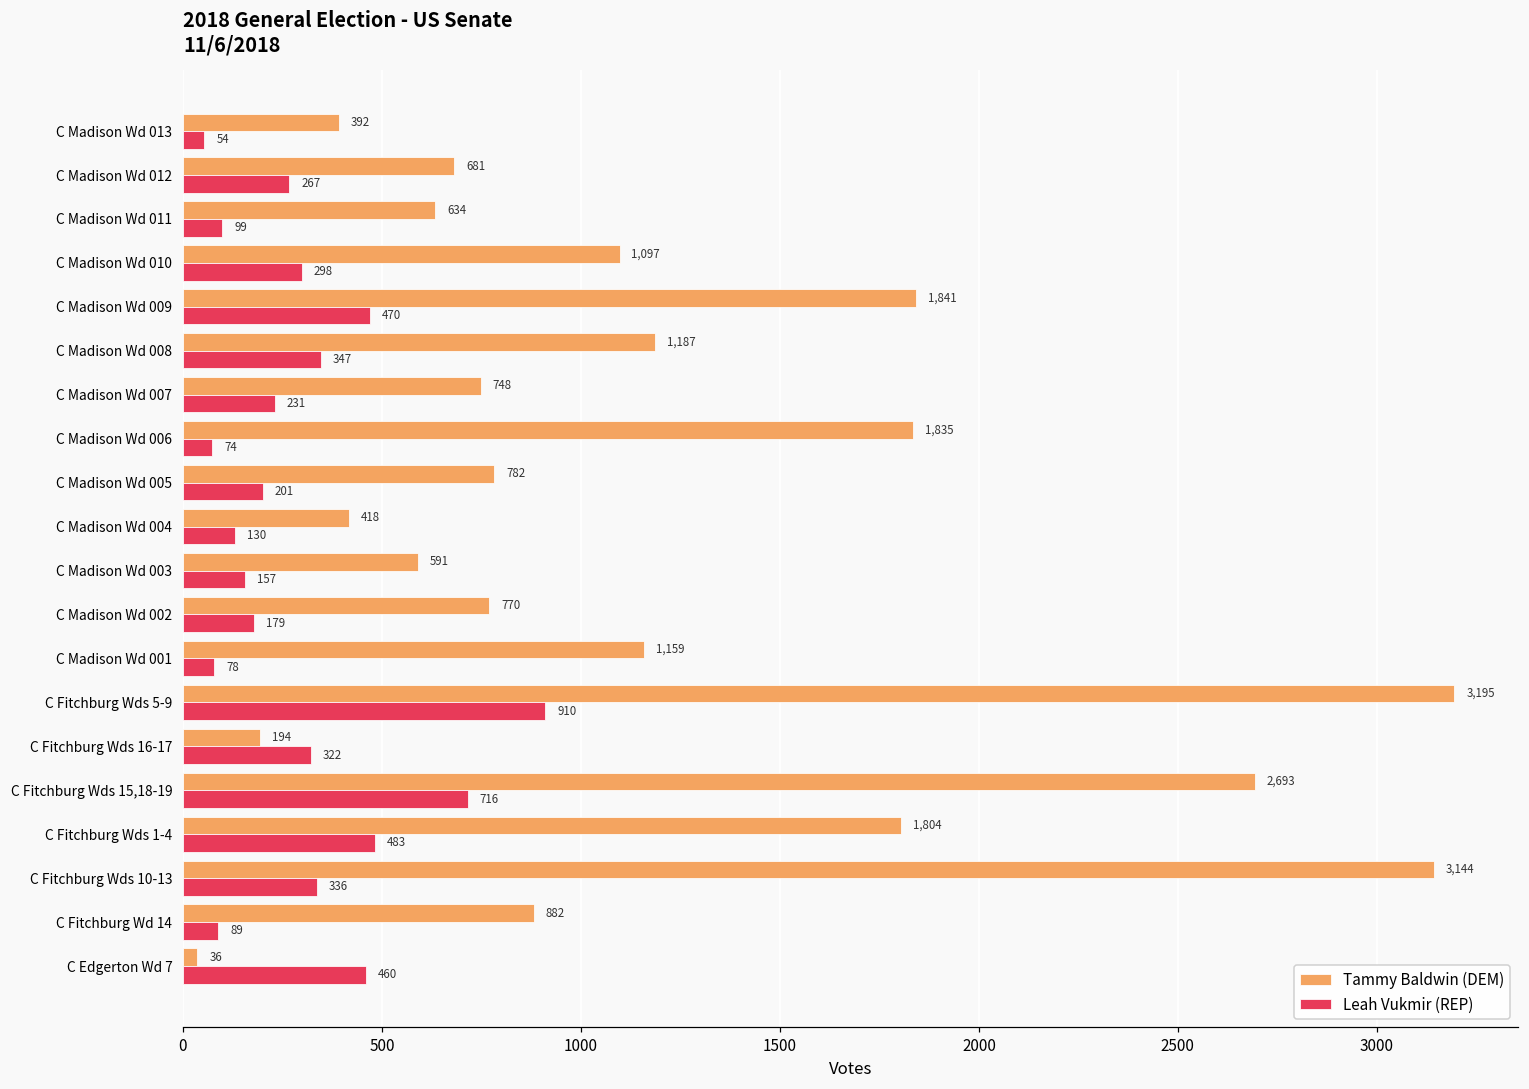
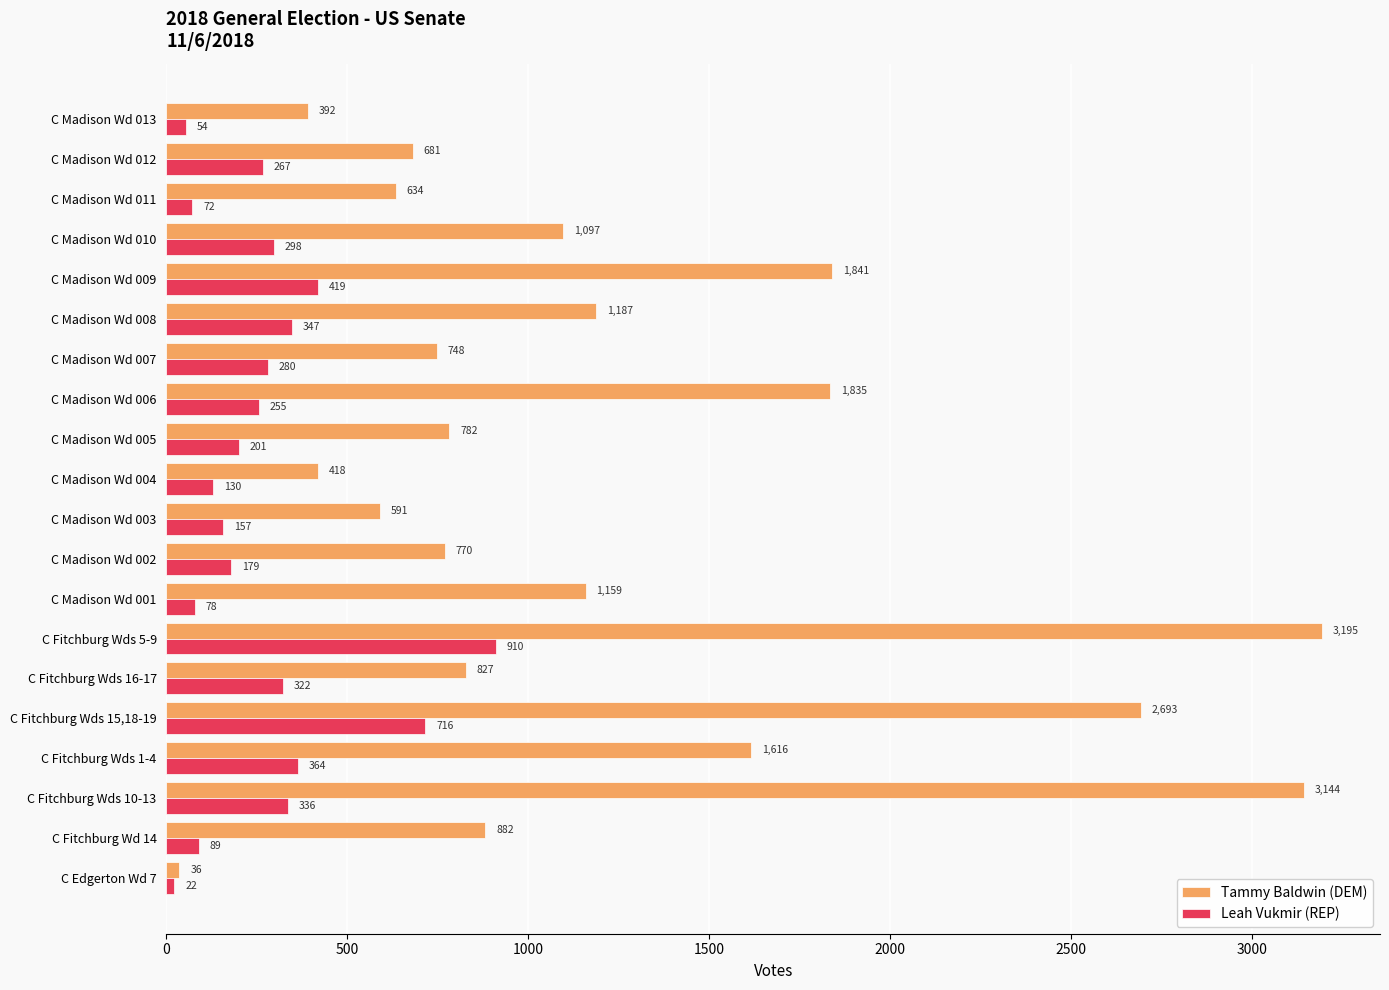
  {
    "Tammy Baldwin (DEM)": {
      "C Madison Wd 013": "392",
      "C Madison Wd 012": "681",
      "C Madison Wd 011": "634",
      "C Madison Wd 010": "1,097",
      "C Madison Wd 009": "1,841",
      "C Madison Wd 008": "1,187",
      "C Madison Wd 007": "748",
      "C Madison Wd 006": "1,835",
      "C Madison Wd 005": "782",
      "C Madison Wd 004": "418",
      "C Madison Wd 003": "591",
      "C Madison Wd 002": "770",
      "C Madison Wd 001": "1,159",
      "C Fitchburg Wds 5-9": "3,195",
-     "C Fitchburg Wds 16-17": "194",
+     "C Fitchburg Wds 16-17": "827",
      "C Fitchburg Wds 15,18-19": "2,693",
-     "C Fitchburg Wds 1-4": "1,804",
+     "C Fitchburg Wds 1-4": "1,616",
      "C Fitchburg Wds 10-13": "3,144",
      "C Fitchburg Wd 14": "882",
      "C Edgerton Wd 7": "36"
    },
    "Leah Vukmir (REP)": {
      "C Madison Wd 013": "54",
      "C Madison Wd 012": "267",
-     "C Madison Wd 011": "99",
+     "C Madison Wd 011": "72",
      "C Madison Wd 010": "298",
-     "C Madison Wd 009": "470",
+     "C Madison Wd 009": "419",
      "C Madison Wd 008": "347",
-     "C Madison Wd 007": "231",
-     "C Madison Wd 006": "74",
+     "C Madison Wd 007": "280",
+     "C Madison Wd 006": "255",
      "C Madison Wd 005": "201",
      "C Madison Wd 004": "130",
      "C Madison Wd 003": "157",
      "C Madison Wd 002": "179",
      "C Madison Wd 001": "78",
      "C Fitchburg Wds 5-9": "910",
      "C Fitchburg Wds 16-17": "322",
      "C Fitchburg Wds 15,18-19": "716",
-     "C Fitchburg Wds 1-4": "483",
+     "C Fitchburg Wds 1-4": "364",
      "C Fitchburg Wds 10-13": "336",
      "C Fitchburg Wd 14": "89",
-     "C Edgerton Wd 7": "460"
+     "C Edgerton Wd 7": "22"
    }
  }
